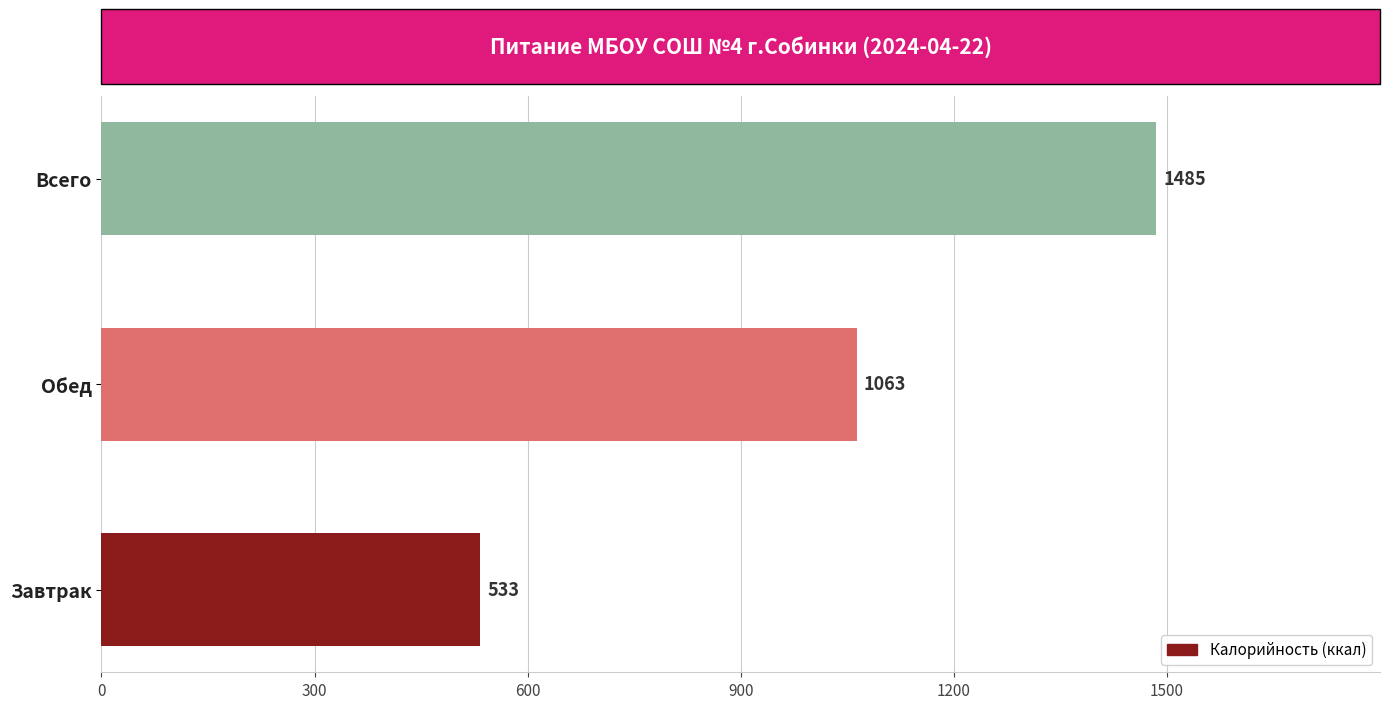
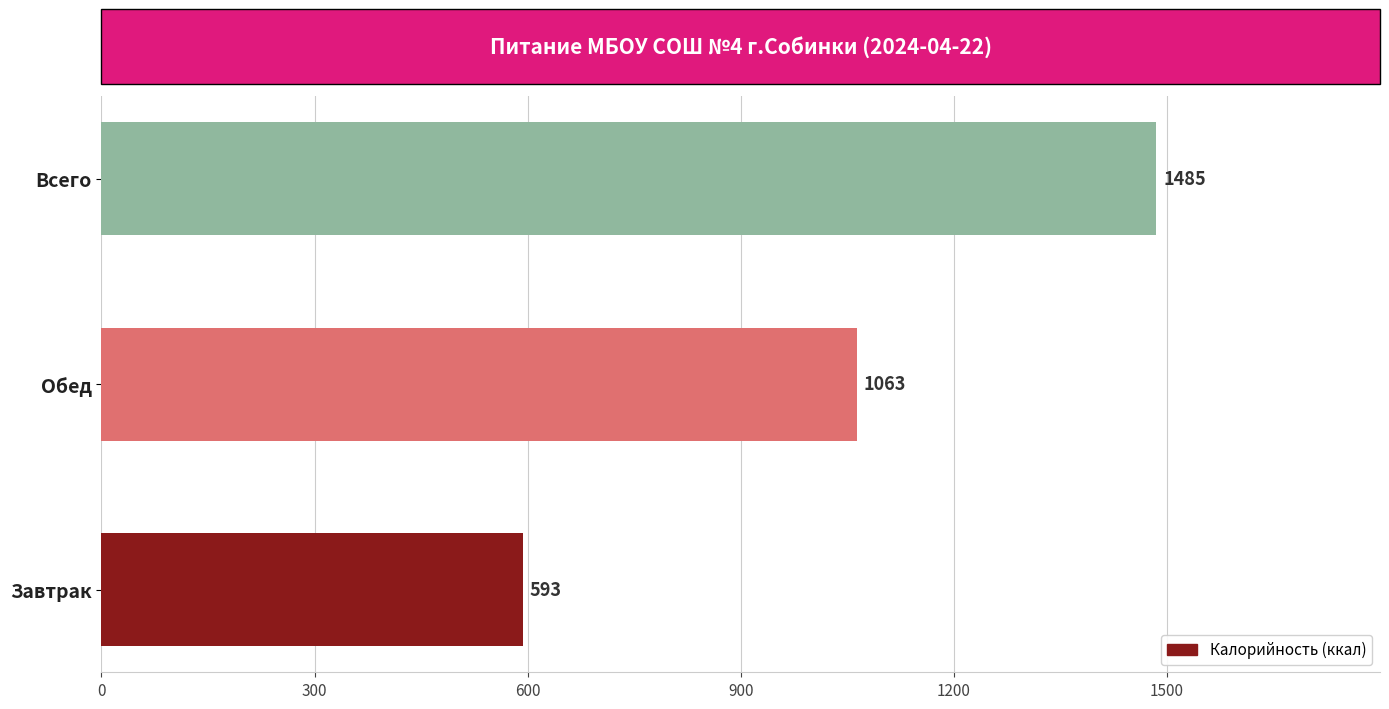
  {
    "Всего": 1485,
    "Обед": 1063,
-   "Завтрак": 533
+   "Завтрак": 593
  }
